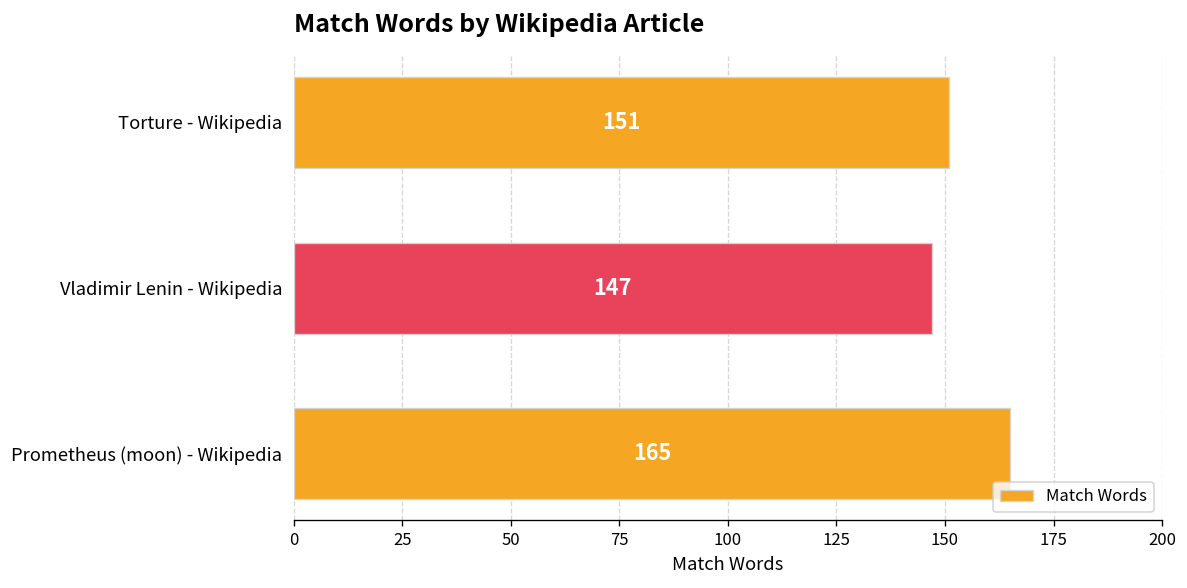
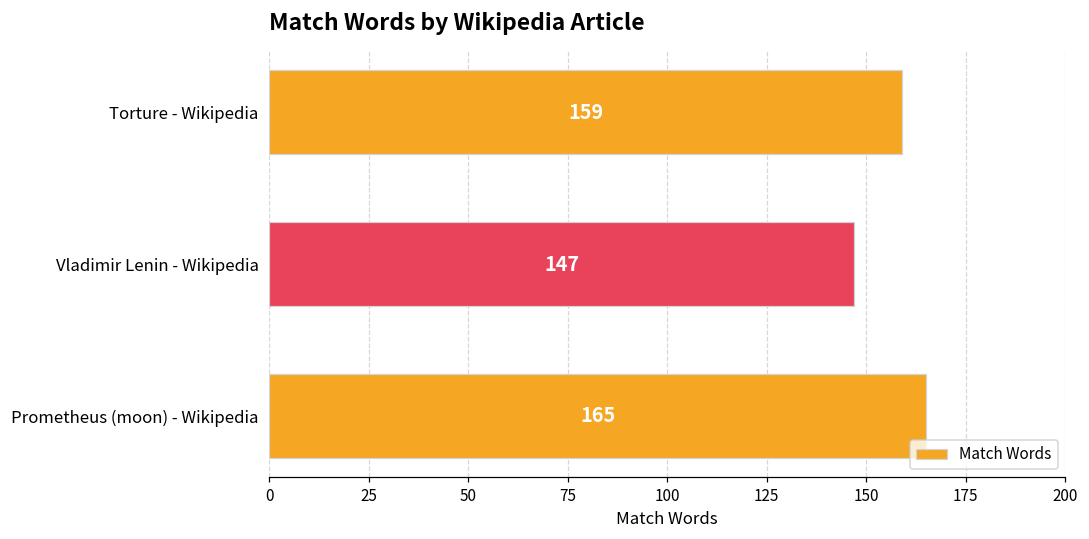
  {
-   "Torture - Wikipedia": 151,
+   "Torture - Wikipedia": 159,
    "Vladimir Lenin - Wikipedia": 147,
    "Prometheus (moon) - Wikipedia": 165
  }
